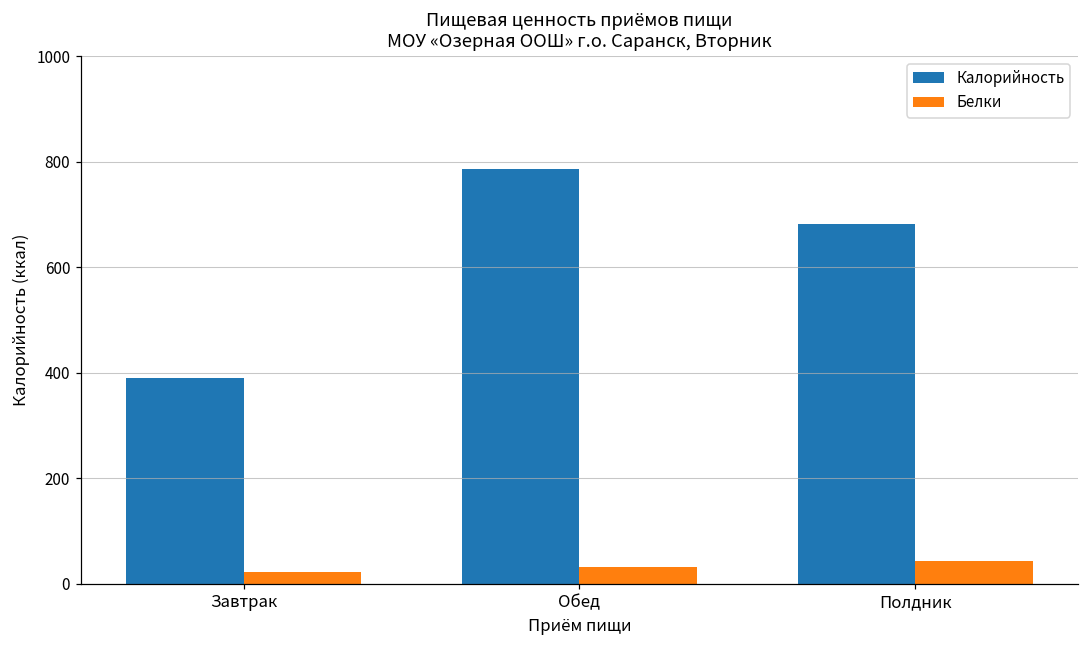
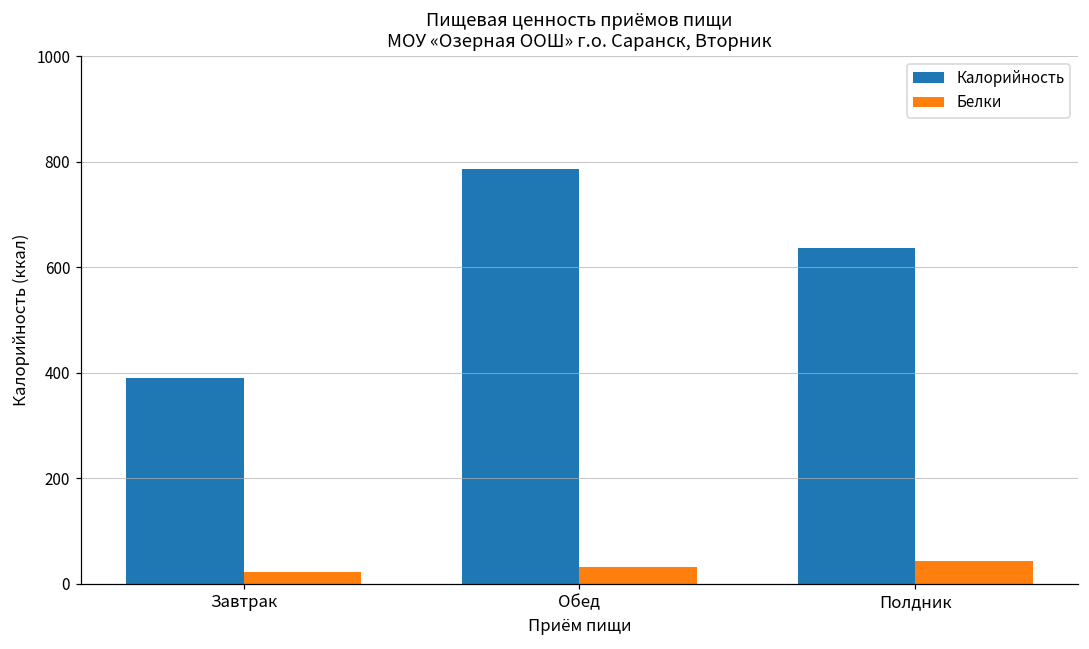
  {
    "Калорийность": {
      "Завтрак": 390,
      "Обед": 790,
-     "Полдник": 680
+     "Полдник": 640
    },
    "Белки": {
      "Завтрак": 20,
      "Обед": 30,
      "Полдник": 40
    }
  }
